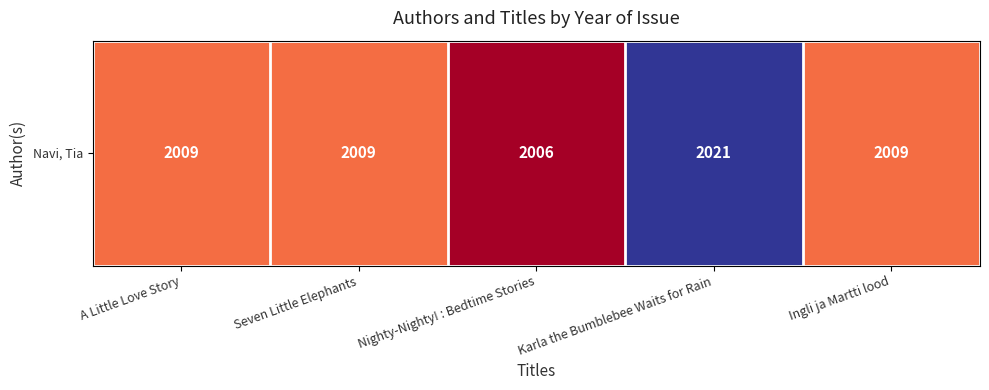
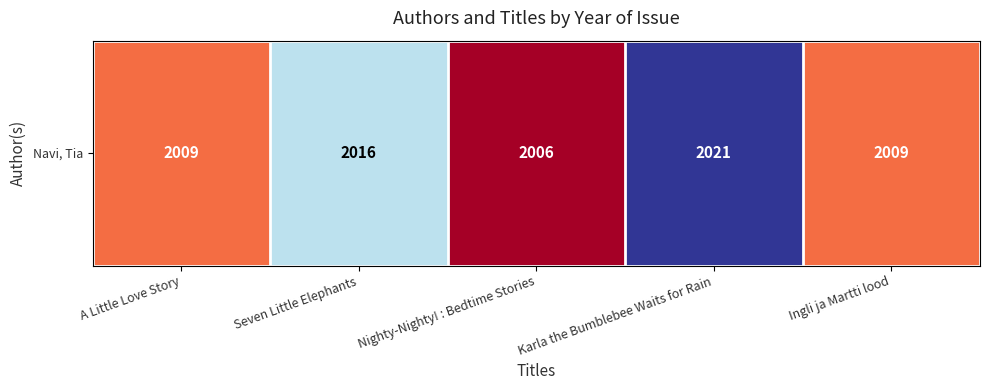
  {
    "Navi, Tia": {
      "A Little Love Story": 2009,
-     "Seven Little Elephants": 2009,
+     "Seven Little Elephants": 2016,
      "Nighty-Nighty! : Bedtime Stories": 2006,
      "Karla the Bumblebee Waits for Rain": 2021,
      "Ingli ja Martti lood": 2009
    }
  }
